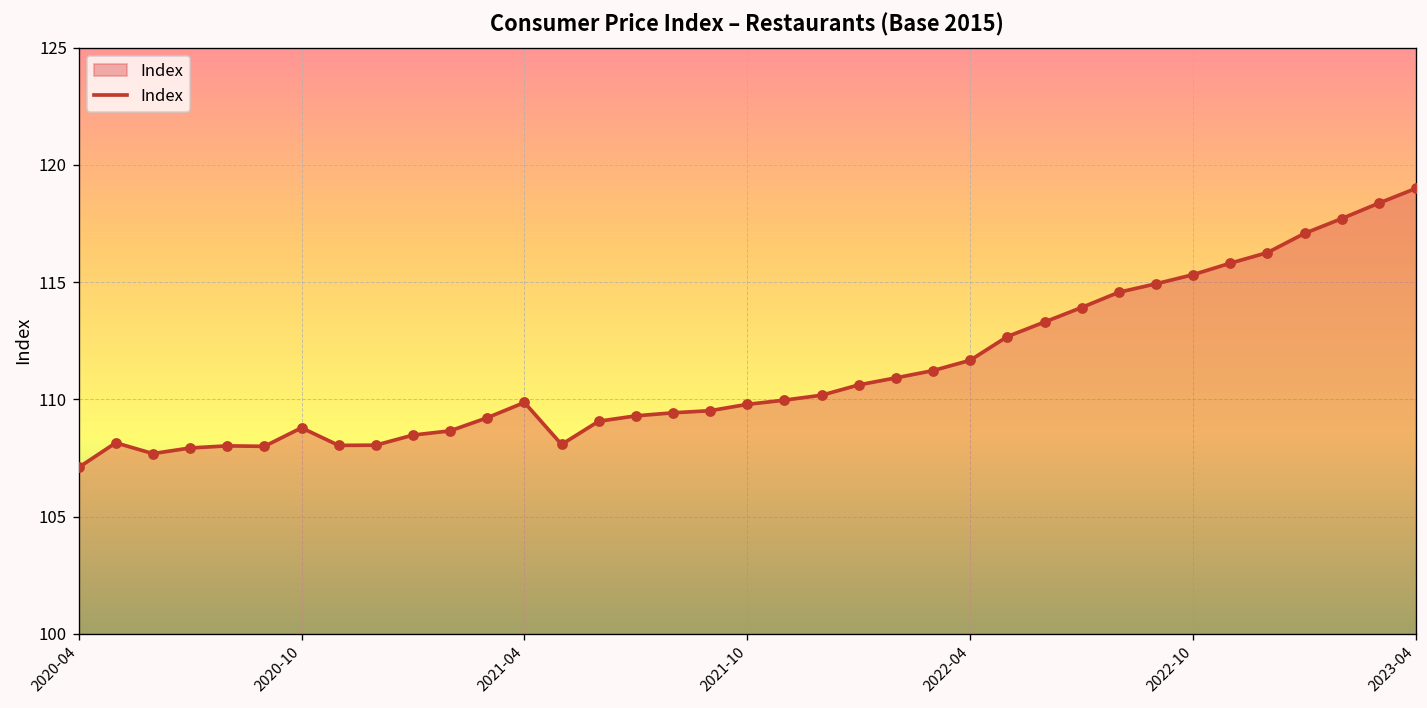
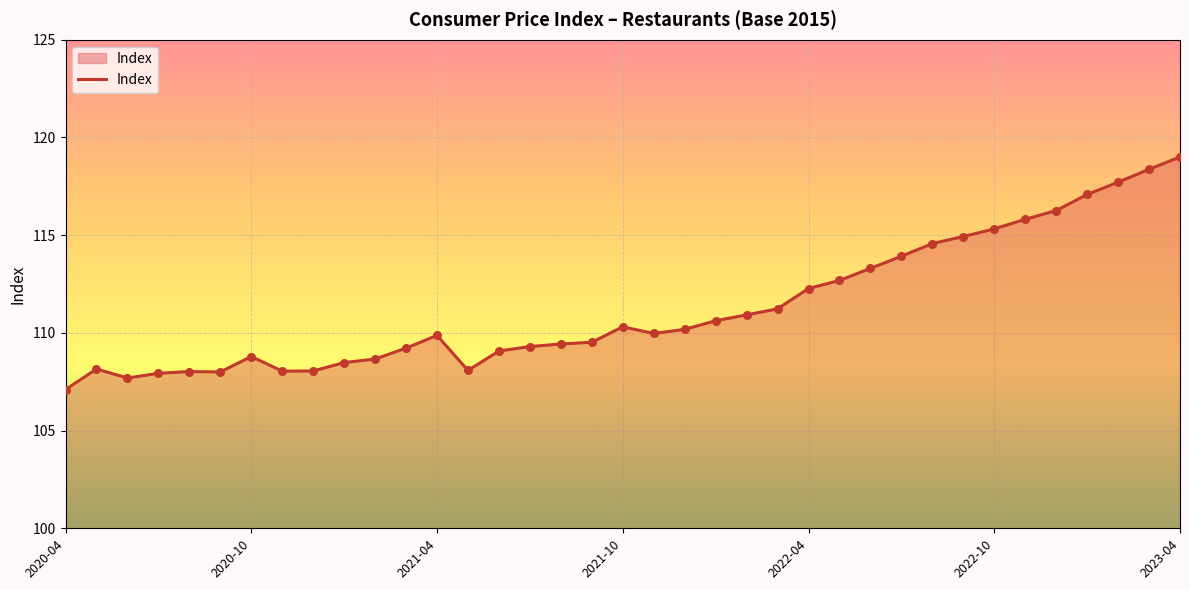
  {
    "2020-04": 107.1,
    "2020-10": 108.8,
    "2021-04": 109.9,
-   "2021-10": 109.8,
-   "2022-04": 111.7,
+   "2021-10": 110.3,
+   "2022-04": 112.3,
    "2022-10": 115.3,
    "2023-04": 119.0
  }
